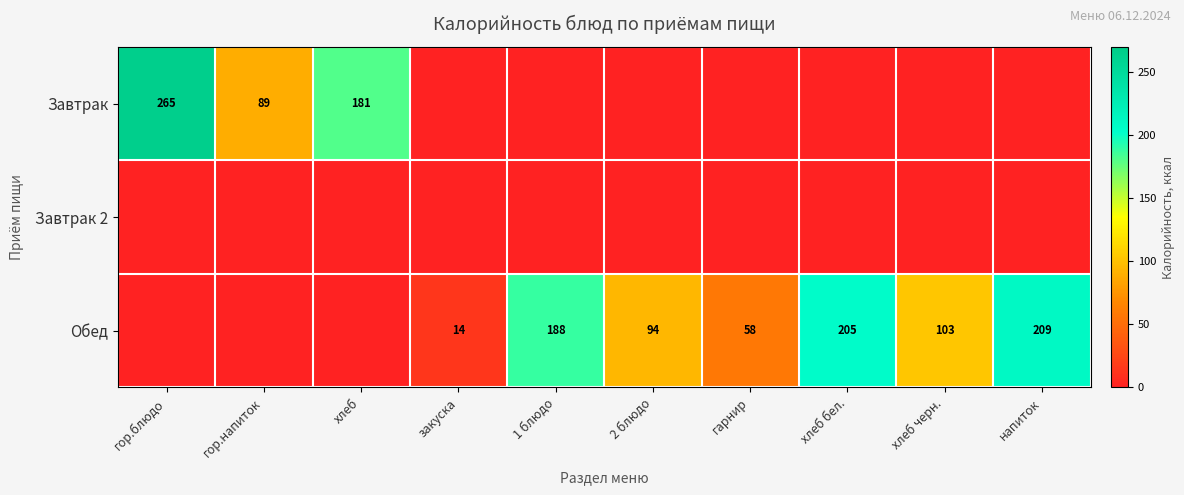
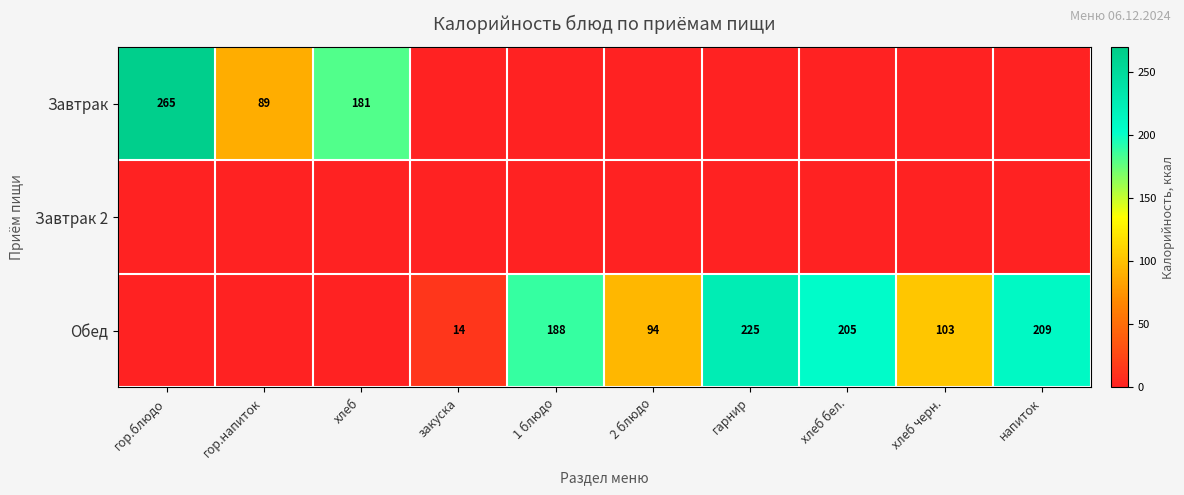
  {
    "Завтрак": {
      "гор.блюдо": 265,
      "гор.напиток": 89,
      "хлеб": 181
    },
    "Обед": {
      "закуска": 14,
      "1 блюдо": 188,
      "2 блюдо": 94,
-     "гарнир": 58,
+     "гарнир": 225,
      "хлеб бел.": 205,
      "хлеб черн.": 103,
      "напиток": 209
    }
  }
